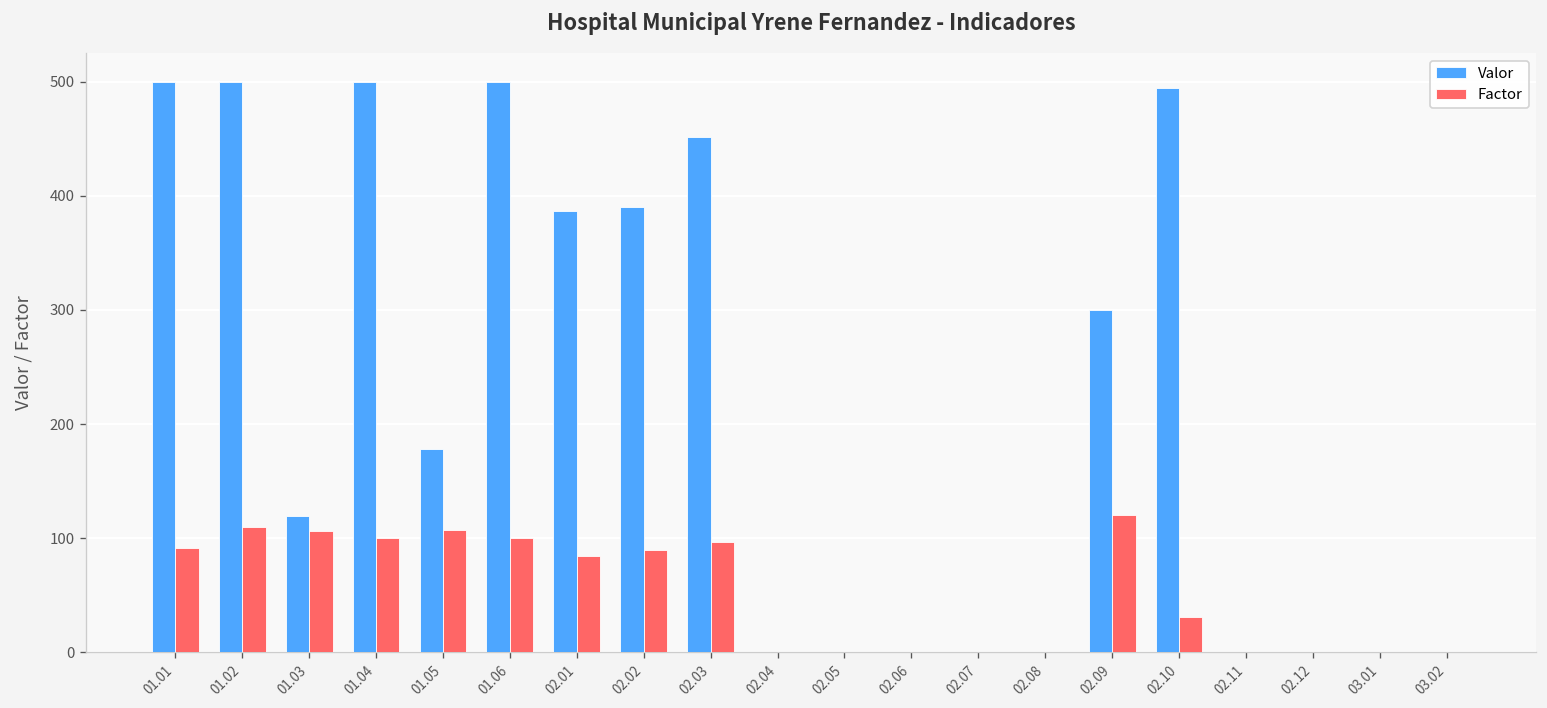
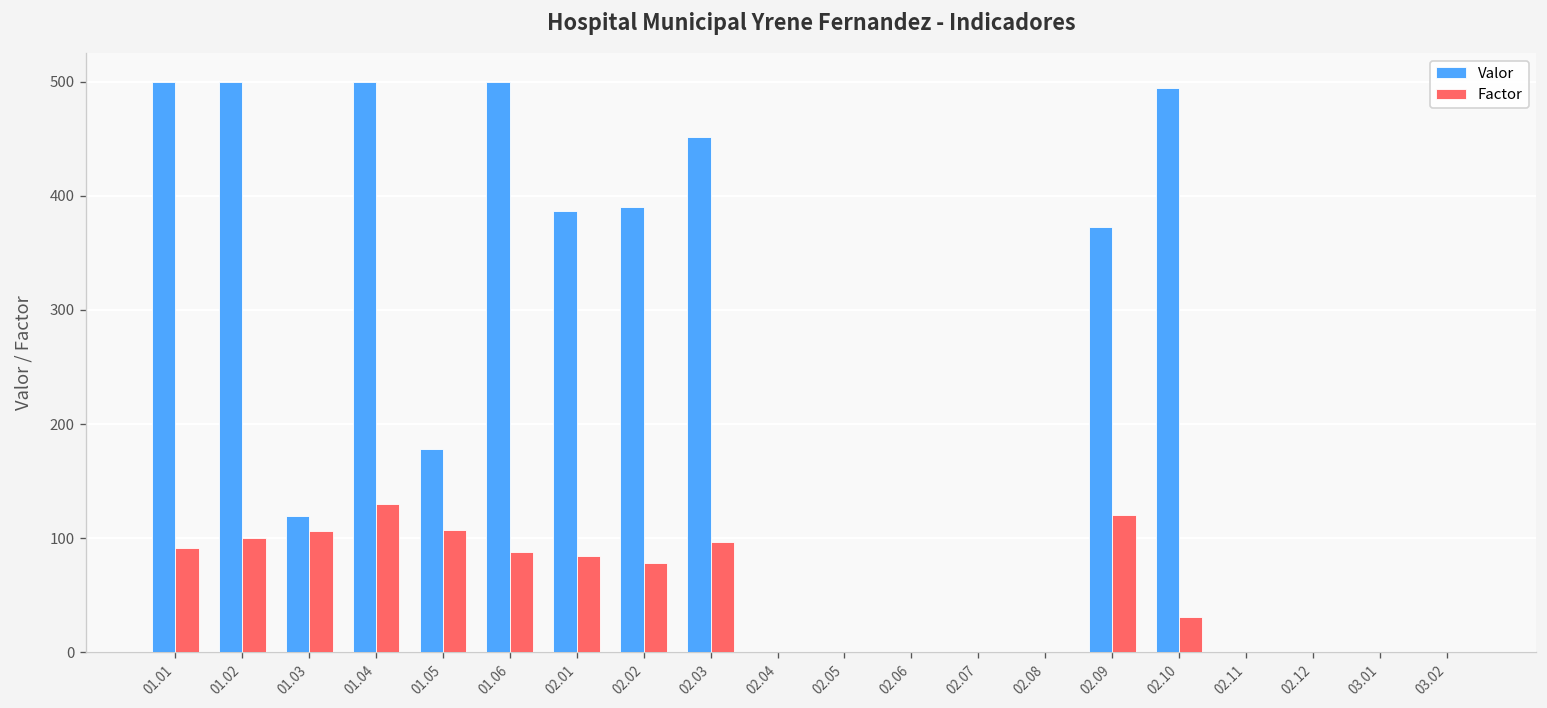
  {
    "Valor": {
      "01.01": 500,
      "01.02": 500,
      "01.03": 120,
      "01.04": 500,
      "01.05": 180,
      "01.06": 500,
      "02.01": 390,
      "02.02": 390,
      "02.03": 450,
      "02.04": 0,
      "02.05": 0,
      "02.06": 0,
      "02.07": 0,
      "02.08": 0,
-     "02.09": 300,
+     "02.09": 370,
      "02.10": 500,
      "02.11": 0,
      "02.12": 0,
      "03.01": 0,
      "03.02": 0
    },
    "Factor": {
      "01.01": 90,
-     "01.02": 110,
+     "01.02": 100,
      "01.03": 110,
-     "01.04": 100,
+     "01.04": 130,
      "01.05": 110,
-     "01.06": 100,
+     "01.06": 90,
      "02.01": 80,
-     "02.02": 90,
+     "02.02": 80,
      "02.03": 100,
      "02.04": 0,
      "02.05": 0,
      "02.06": 0,
      "02.07": 0,
      "02.08": 0,
      "02.09": 120,
      "02.10": 30,
      "02.11": 0,
      "02.12": 0,
      "03.01": 0,
      "03.02": 0
    }
  }
